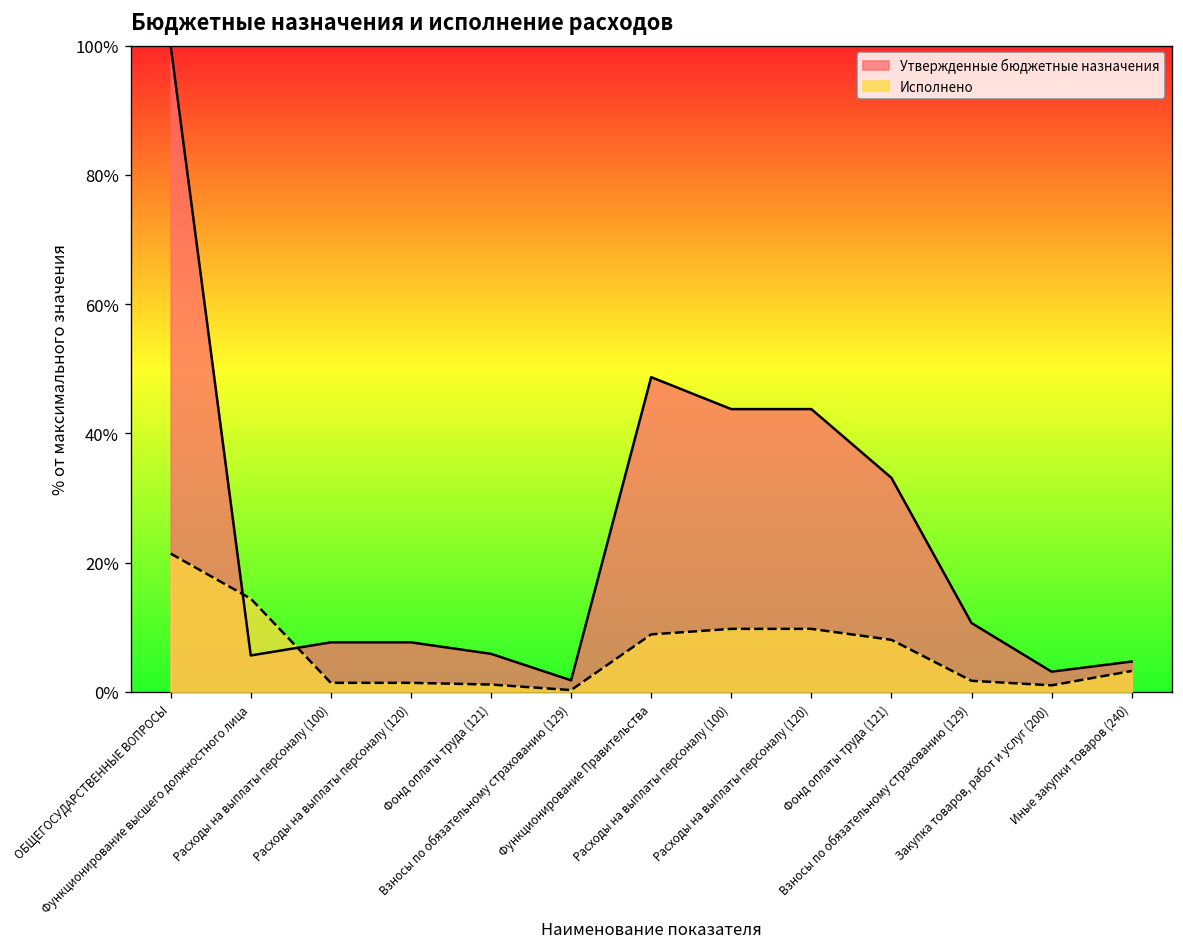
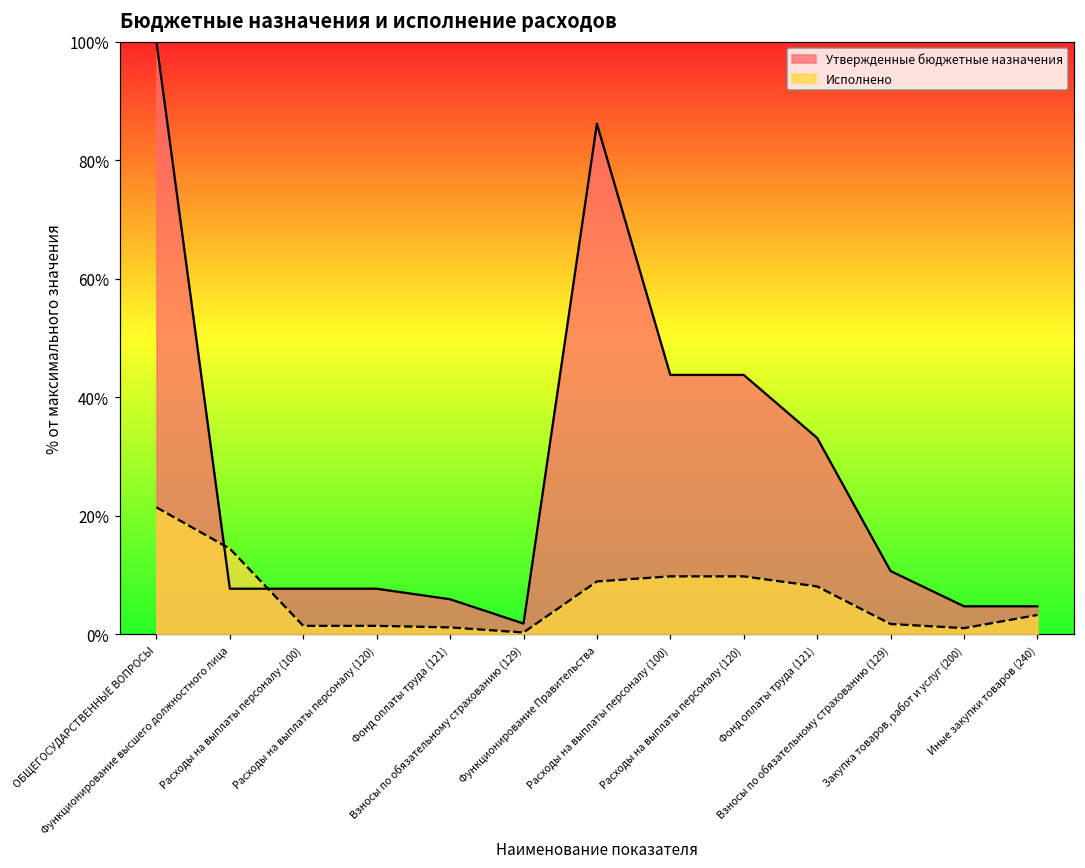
  {
    "Утвержденные бюджетные назначения": {
      "ОБЩЕГОСУДАРСТВЕННЫЕ ВОПРОСЫ": "100%",
-     "Функционирование высшего должностного лица": "6%",
-     "Функционирование Правительства": "49%",
-     "Закупка товаров, работ и услуг (200)": "3%",
+     "Функционирование высшего должностного лица": "8%",
+     "Функционирование Правительства": "86%",
+     "Закупка товаров, работ и услуг (200)": "5%",
      "Иные закупки товаров (240)": "5%"
    },
    "Исполнено": {
      "ОБЩЕГОСУДАРСТВЕННЫЕ ВОПРОСЫ": "21%",
      "Функционирование высшего должностного лица": "14%",
      "Функционирование Правительства": "9%",
      "Закупка товаров, работ и услуг (200)": "1%",
      "Иные закупки товаров (240)": "3%"
    }
  }
